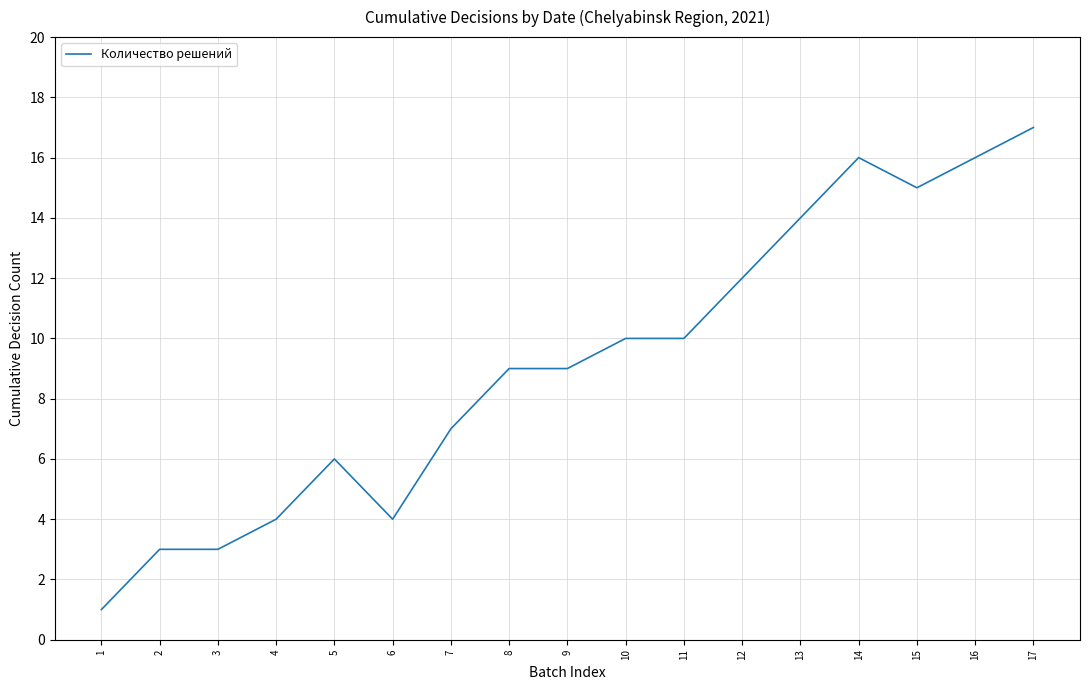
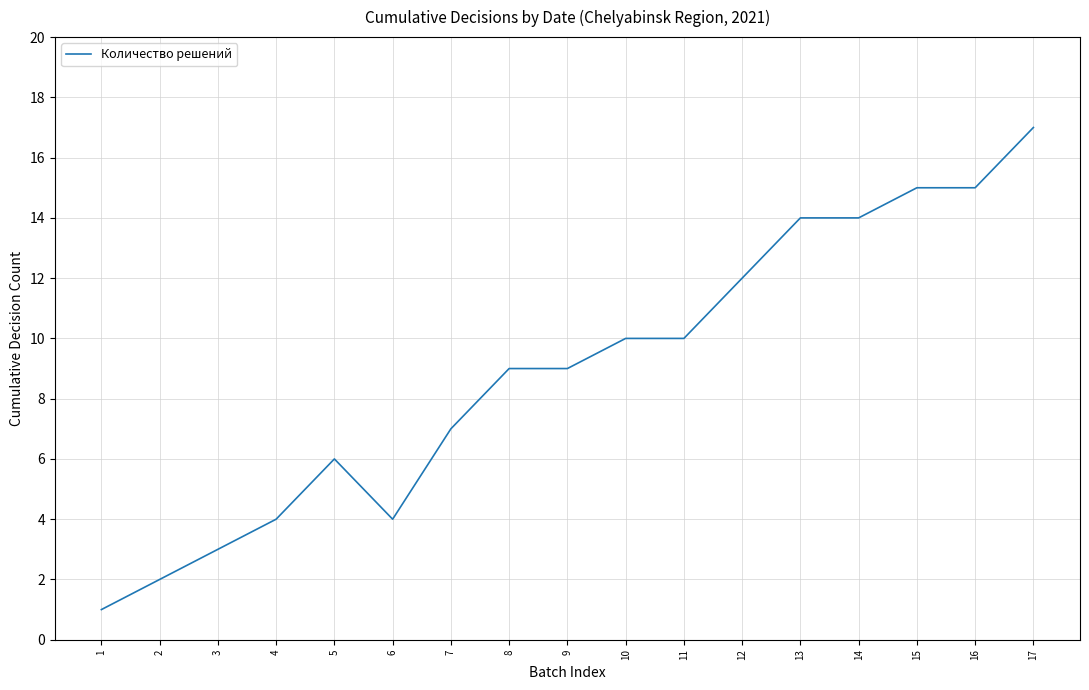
  {
    "1": 1,
-   "2": 3,
+   "2": 2,
    "3": 3,
    "4": 4,
    "5": 6,
    "6": 4,
    "7": 7,
    "8": 9,
    "9": 9,
    "10": 10,
    "11": 10,
    "12": 12,
    "13": 14,
-   "14": 16,
+   "14": 14,
    "15": 15,
-   "16": 16,
+   "16": 15,
    "17": 17
  }
